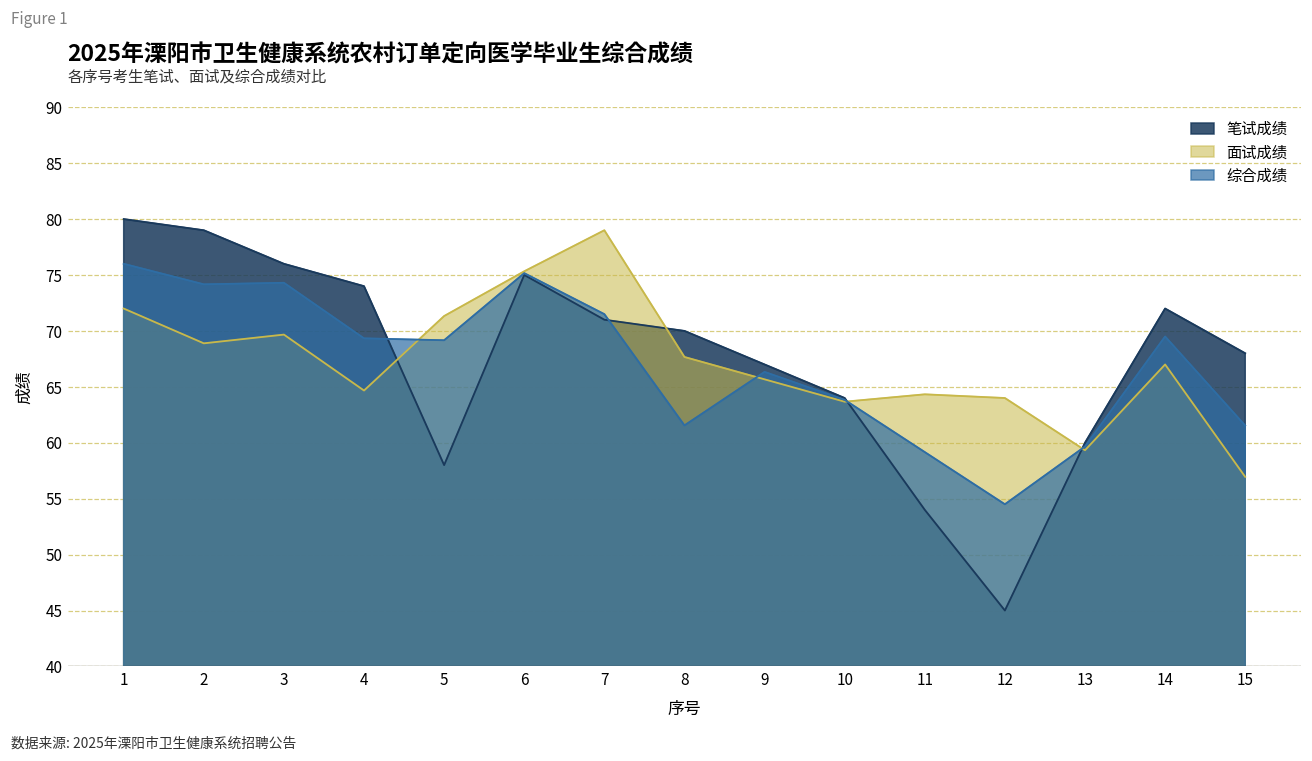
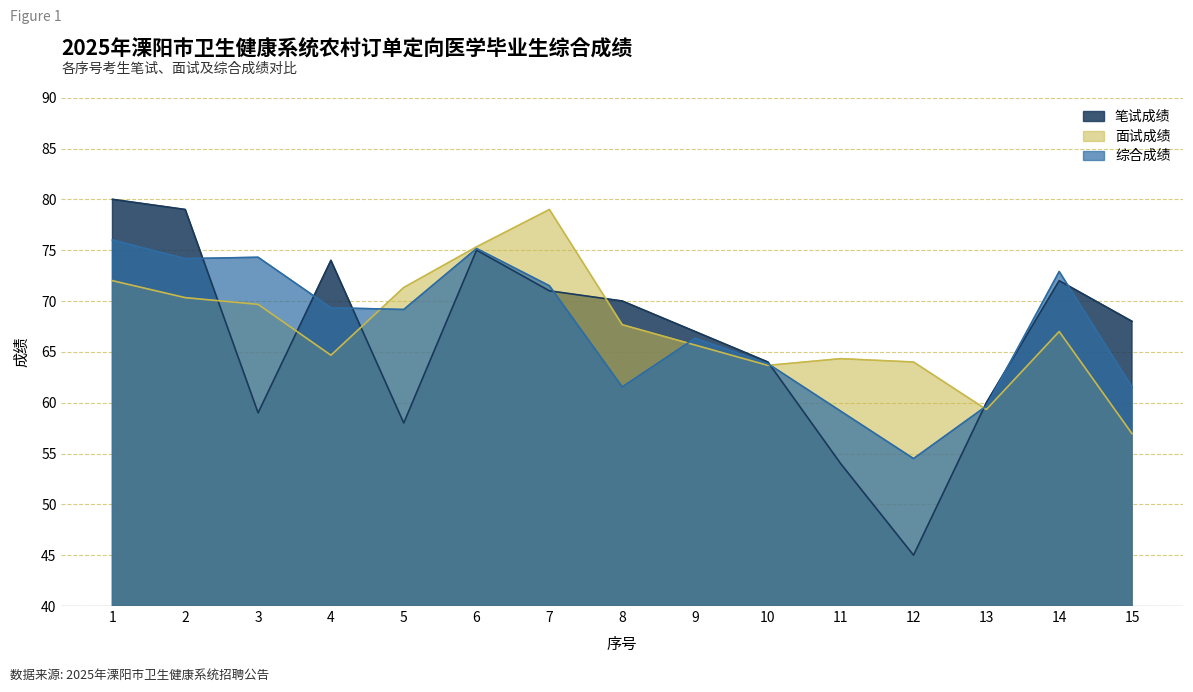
  {
    "笔试成绩": {
      "1": 80,
      "2": 79,
-     "3": 76,
+     "3": 59,
      "4": 74,
      "5": 58,
      "7": 71,
      "8": 70,
      "9": 67,
      "11": 54,
      "12": 45,
      "13": 60,
      "14": 72,
      "15": 68
    },
    "面试成绩": {
      "1": 72.0,
-     "2": 68.9,
+     "2": 70.3,
      "3": 69.7,
      "4": 64.7,
      "5": 71.3,
      "7": 79.0,
      "8": 67.7,
      "9": 65.7,
      "11": 64.3,
      "12": 64.0,
      "13": 59.3,
      "14": 67.0,
      "15": 57.0
    },
    "综合成绩": {
      "1": 76.0,
      "2": 74.2,
      "3": 74.3,
      "4": 69.3,
      "5": 69.2,
      "7": 71.5,
      "8": 61.6,
      "9": 66.3,
      "11": 59.2,
      "12": 54.5,
      "13": 59.7,
-     "14": 69.5,
+     "14": 72.9,
      "15": 61.5
    }
  }
